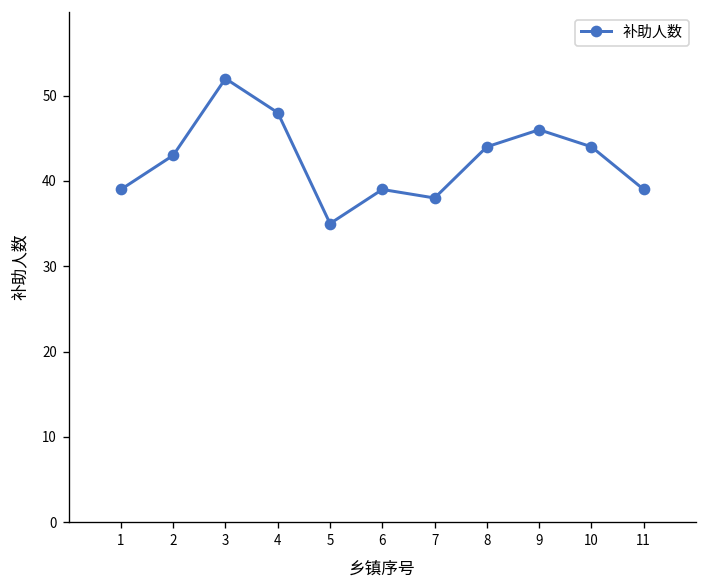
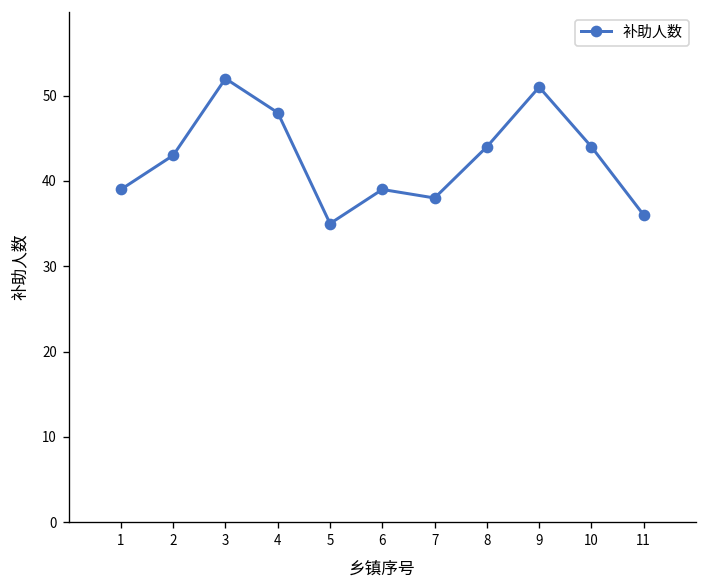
  {
    "1": 39,
    "2": 43,
    "3": 52,
    "4": 48,
    "5": 35,
    "6": 39,
    "7": 38,
    "8": 44,
-   "9": 46,
+   "9": 51,
    "10": 44,
-   "11": 39
+   "11": 36
  }
